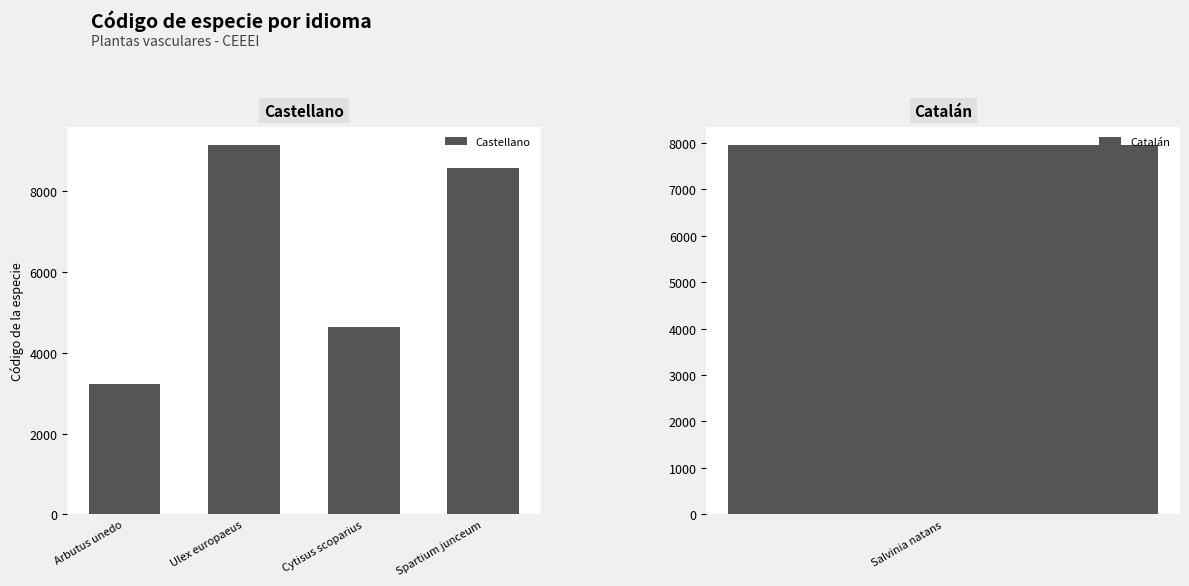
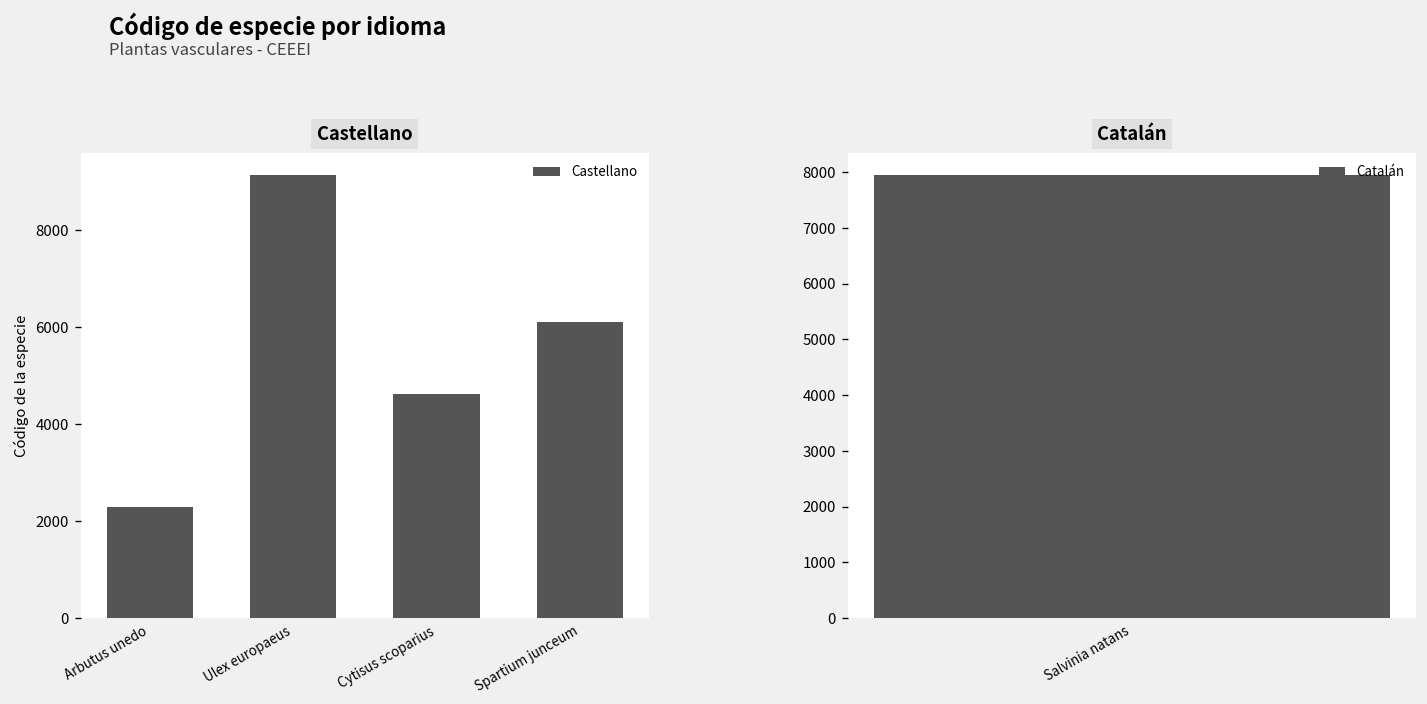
  {
    "Castellano": {
-     "Arbutus unedo": 3200,
+     "Arbutus unedo": 2300,
      "Ulex europaeus": 9100,
      "Cytisus scoparius": 4600,
-     "Spartium junceum": 8600
+     "Spartium junceum": 6100
    },
    "Catalán": {
      "Salvinia natans": 7900
    }
  }
